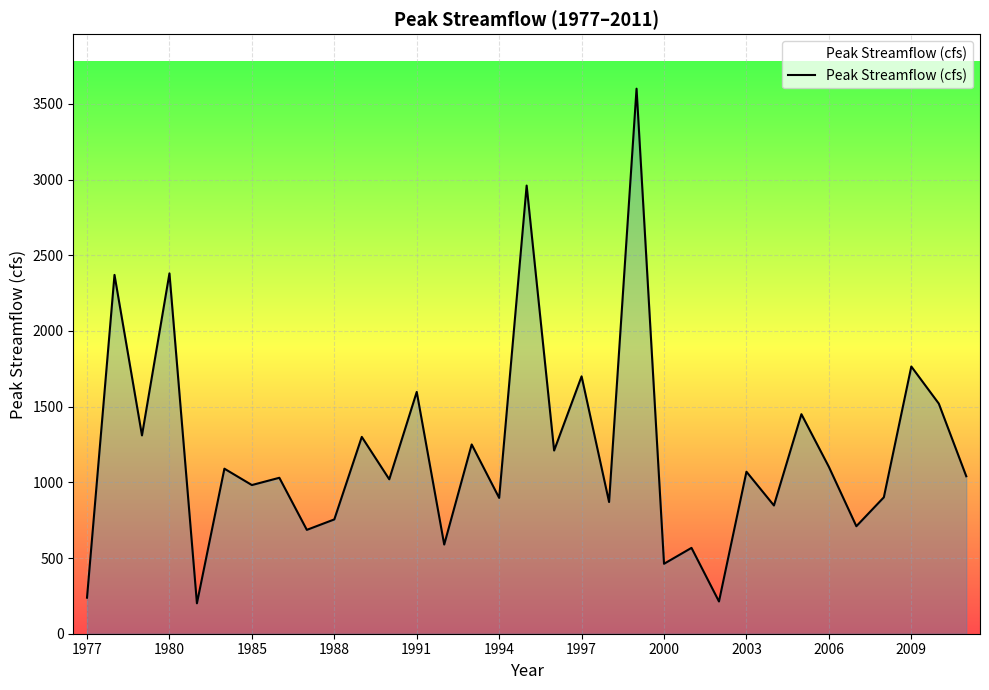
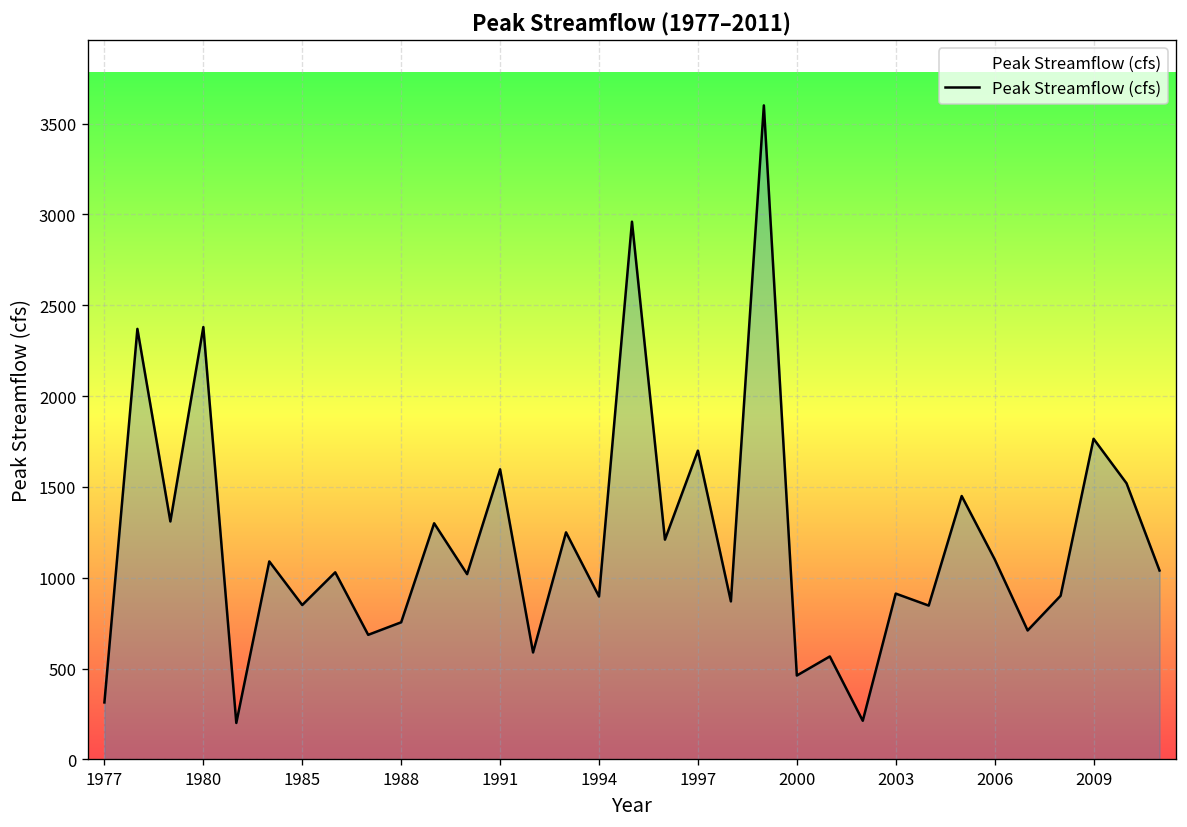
  {
-   "1977": 240,
+   "1977": 310,
    "1980": 2380,
-   "1985": 980,
+   "1985": 850,
    "1988": 760,
    "1991": 1600,
    "1994": 900,
    "1997": 1700,
    "2000": 460,
-   "2003": 1070,
+   "2003": 910,
    "2006": 1100,
    "2009": 1770
  }
